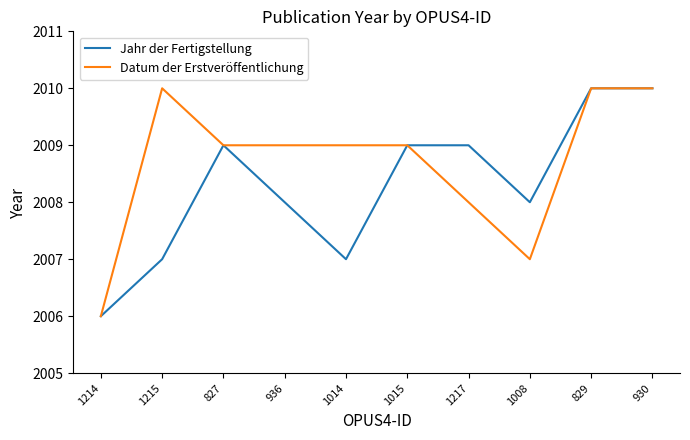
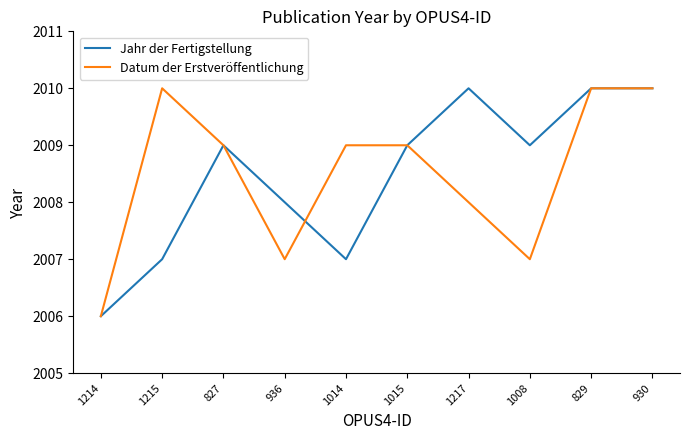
  {
    "Jahr der Fertigstellung": {
      "1215": 2007,
      "936": 2008,
      "1014": 2007,
-     "1217": 2009,
-     "1008": 2008
+     "1217": 2010,
+     "1008": 2009
    },
    "Datum der Erstveröffentlichung": {
      "1215": 2010,
-     "936": 2009,
+     "936": 2007,
      "1014": 2009,
      "1217": 2008,
      "1008": 2007
    }
  }
